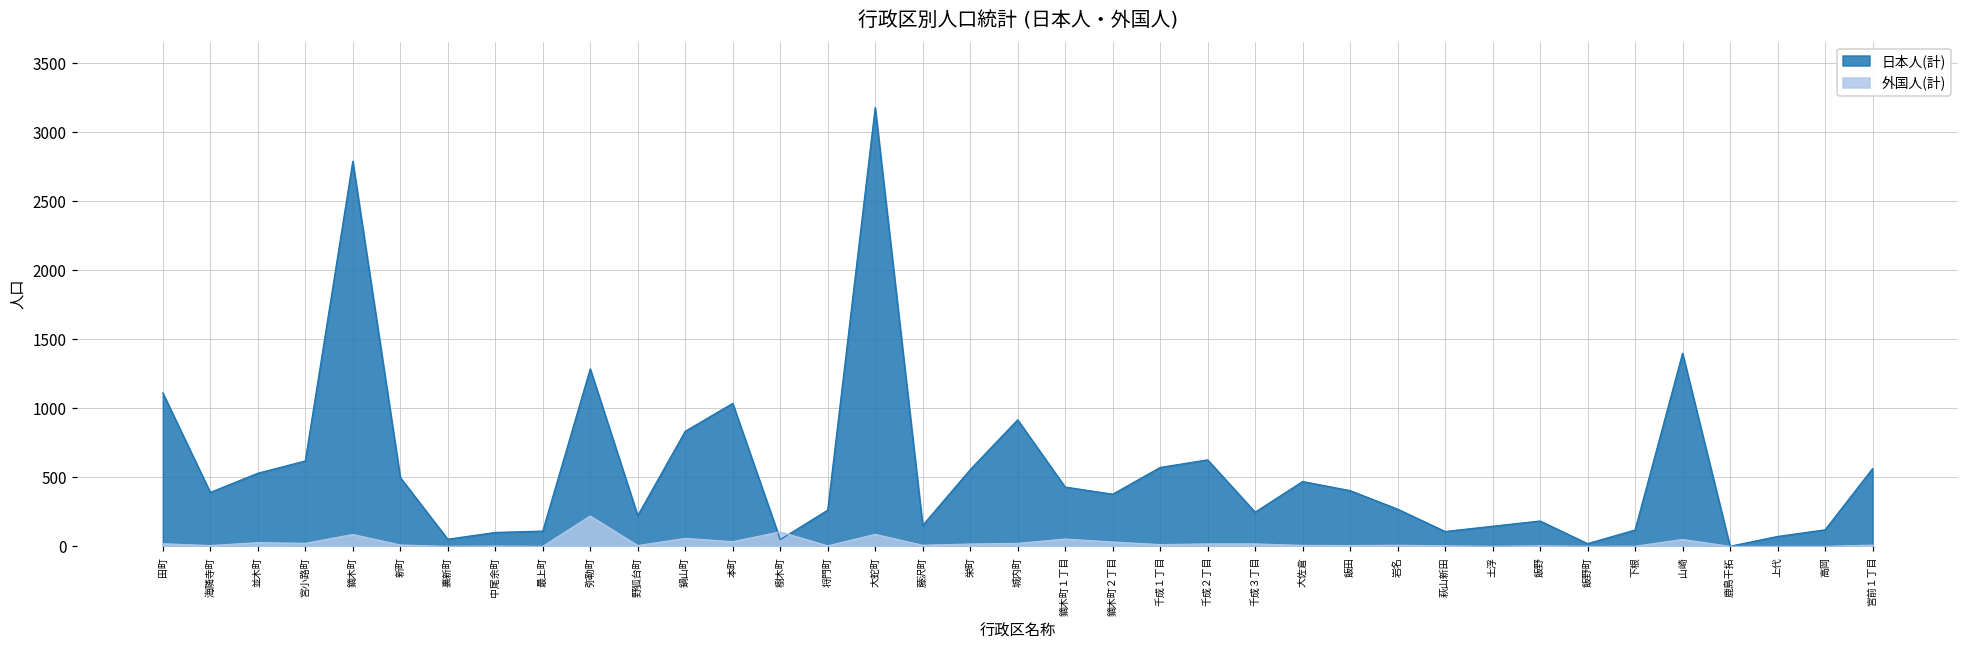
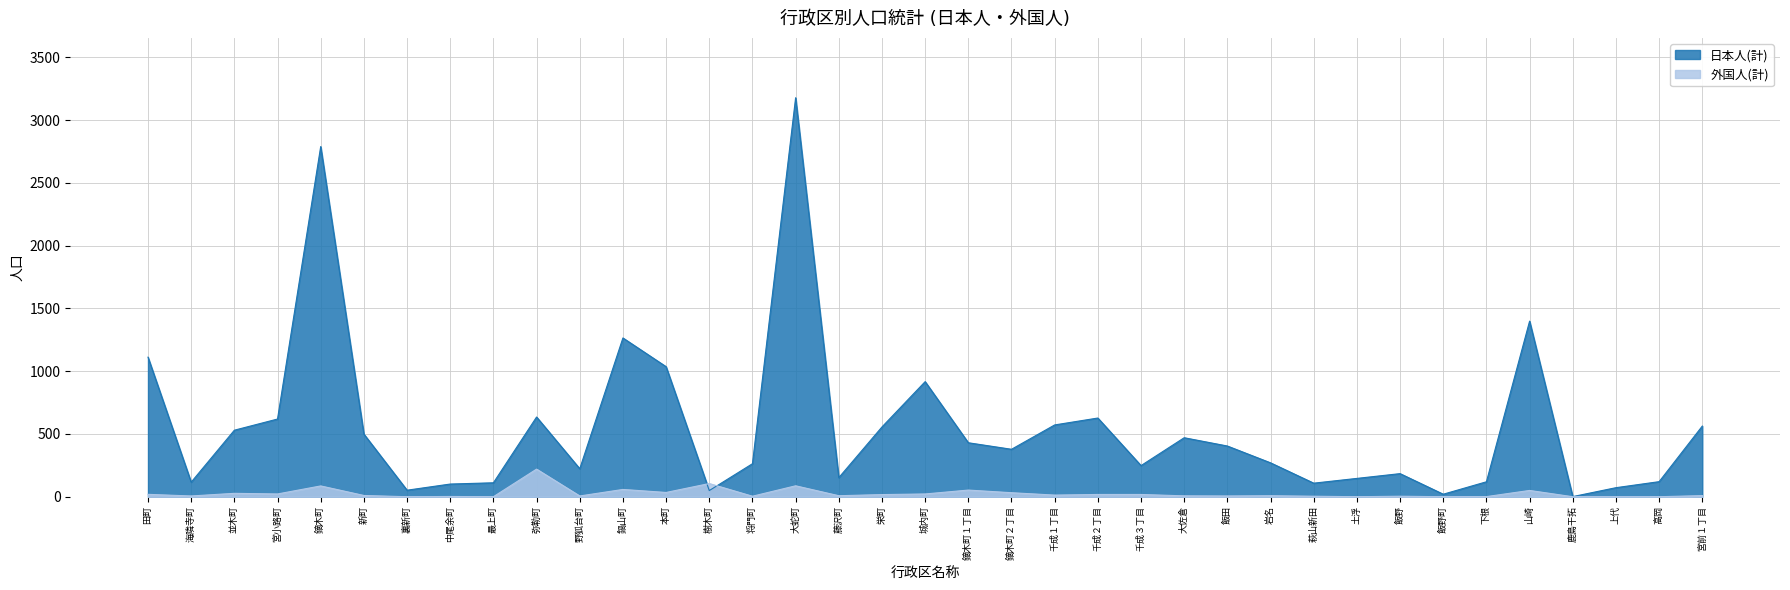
  {
    "日本人(計)": {
      "田町": 1110,
-     "海隣寺町": 390,
+     "海隣寺町": 120,
      "並木町": 530,
      "宮小路町": 620,
      "鏑木町": 2790,
      "新町": 500,
      "裏新町": 50,
      "中尾余町": 100,
      "最上町": 110,
-     "弥勒町": 1290,
+     "弥勒町": 640,
      "野狐台町": 220,
-     "鍋山町": 830,
+     "鍋山町": 1270,
      "本町": 1040,
      "樹木町": 50,
      "将門町": 260,
      "大蛇町": 3180,
      "藤沢町": 150,
      "栄町": 560,
      "城内町": 920,
      "鏑木町１丁目": 430,
      "鏑木町２丁目": 380,
      "千成１丁目": 570,
      "千成２丁目": 630,
      "千成３丁目": 250,
      "大佐倉": 470,
      "飯田": 400,
      "岩名": 270,
      "萩山新田": 110,
      "土浮": 150,
      "飯野": 180,
      "下根": 120,
      "山崎": 1400,
      "上代": 70,
      "高岡": 120,
      "宮前１丁目": 560
    },
    "外国人(計)": {
      "田町": 20,
      "海隣寺町": 10,
      "並木町": 30,
      "宮小路町": 20,
      "鏑木町": 90,
      "新町": 10,
      "裏新町": 0,
      "中尾余町": 0,
      "最上町": 0,
      "弥勒町": 220,
      "野狐台町": 10,
      "鍋山町": 60,
      "本町": 30,
      "樹木町": 110,
      "将門町": 0,
      "大蛇町": 90,
      "藤沢町": 10,
      "栄町": 20,
      "城内町": 20,
      "鏑木町１丁目": 50,
      "鏑木町２丁目": 30,
      "千成１丁目": 10,
      "千成２丁目": 20,
      "千成３丁目": 20,
      "大佐倉": 10,
      "飯田": 10,
      "岩名": 10,
      "萩山新田": 0,
      "土浮": 0,
      "飯野": 0,
      "下根": 0,
      "山崎": 50,
      "上代": 0,
      "高岡": 0,
      "宮前１丁目": 10
    }
  }
